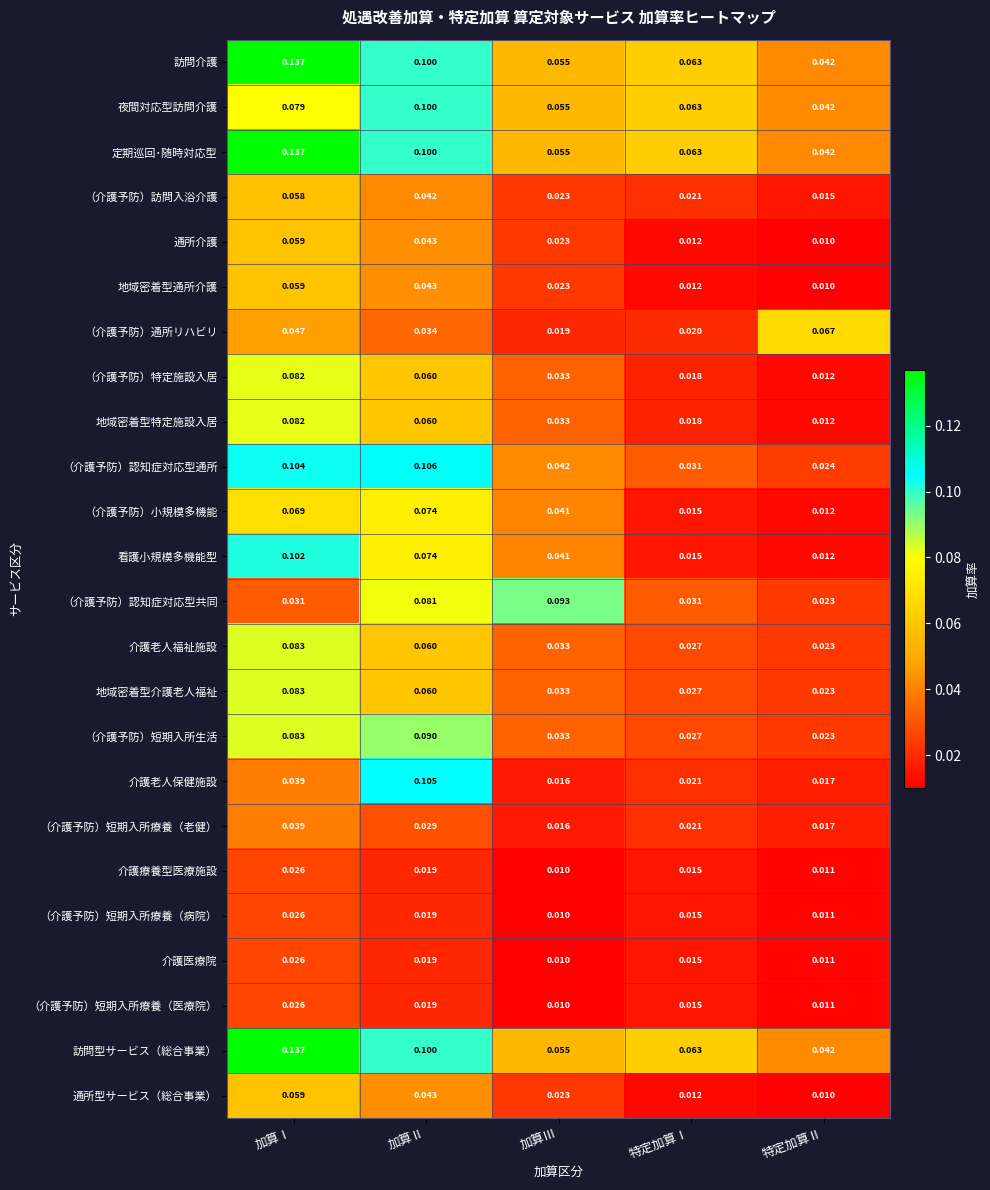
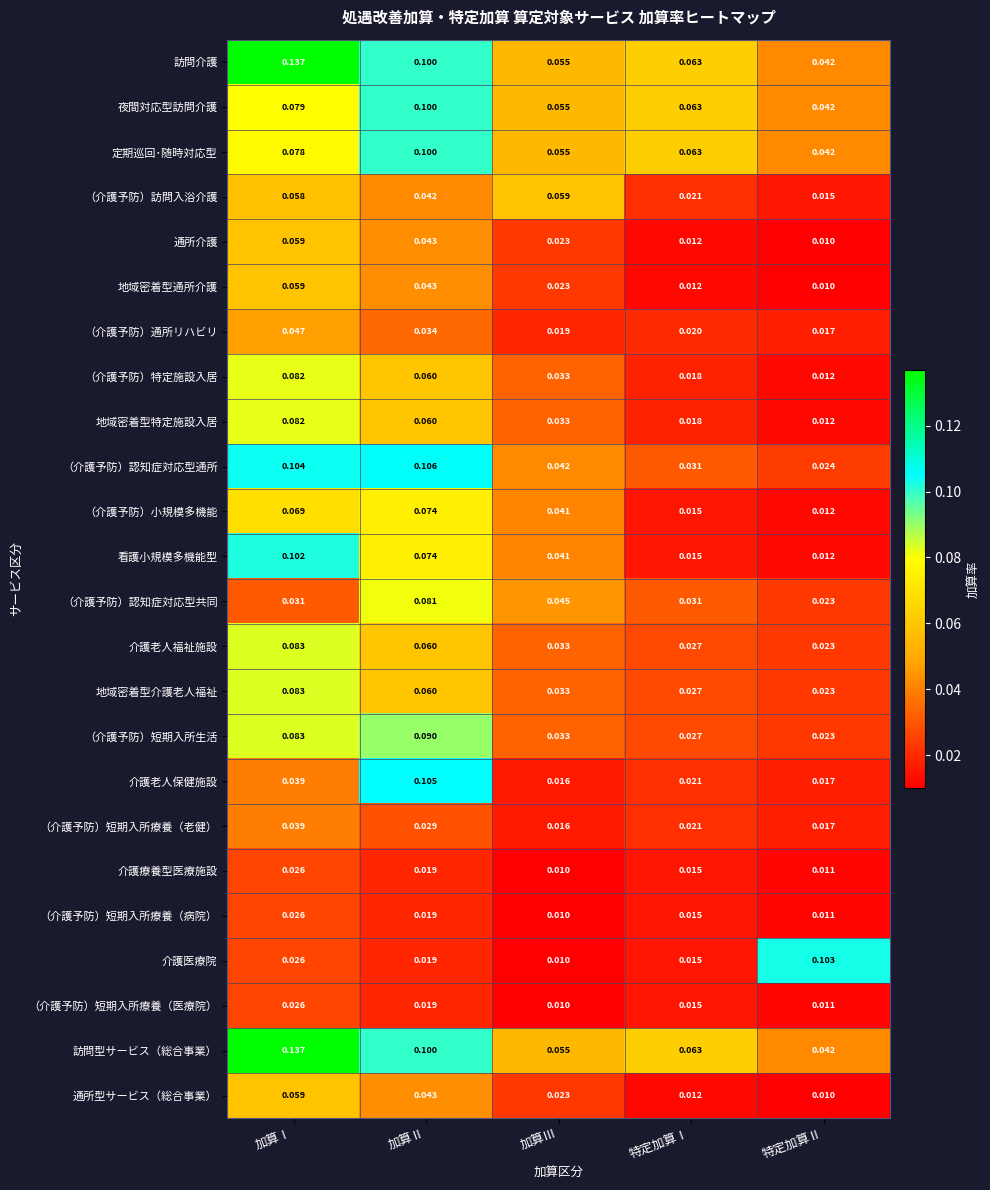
  {
    "訪問介護": {
      "加算Ⅰ": 0.137,
      "加算Ⅱ": 0.100,
      "加算Ⅲ": 0.055,
      "特定加算Ⅰ": 0.063,
      "特定加算Ⅱ": 0.042
    },
    "夜間対応型訪問介護": {
      "加算Ⅰ": 0.079,
      "加算Ⅱ": 0.100,
      "加算Ⅲ": 0.055,
      "特定加算Ⅰ": 0.063,
      "特定加算Ⅱ": 0.042
    },
    "定期巡回･随時対応型": {
-     "加算Ⅰ": 0.137,
+     "加算Ⅰ": 0.078,
      "加算Ⅱ": 0.100,
      "加算Ⅲ": 0.055,
      "特定加算Ⅰ": 0.063,
      "特定加算Ⅱ": 0.042
    },
    "（介護予防）訪問入浴介護": {
      "加算Ⅰ": 0.058,
      "加算Ⅱ": 0.042,
-     "加算Ⅲ": 0.023,
+     "加算Ⅲ": 0.059,
      "特定加算Ⅰ": 0.021,
      "特定加算Ⅱ": 0.015
    },
    "通所介護": {
      "加算Ⅰ": 0.059,
      "加算Ⅱ": 0.043,
      "加算Ⅲ": 0.023,
      "特定加算Ⅰ": 0.012,
      "特定加算Ⅱ": 0.010
    },
    "地域密着型通所介護": {
      "加算Ⅰ": 0.059,
      "加算Ⅱ": 0.043,
      "加算Ⅲ": 0.023,
      "特定加算Ⅰ": 0.012,
      "特定加算Ⅱ": 0.010
    },
    "（介護予防）通所リハビリ": {
      "加算Ⅰ": 0.047,
      "加算Ⅱ": 0.034,
      "加算Ⅲ": 0.019,
      "特定加算Ⅰ": 0.020,
-     "特定加算Ⅱ": 0.067
+     "特定加算Ⅱ": 0.017
    },
    "（介護予防）特定施設入居": {
      "加算Ⅰ": 0.082,
      "加算Ⅱ": 0.060,
      "加算Ⅲ": 0.033,
      "特定加算Ⅰ": 0.018,
      "特定加算Ⅱ": 0.012
    },
    "地域密着型特定施設入居": {
      "加算Ⅰ": 0.082,
      "加算Ⅱ": 0.060,
      "加算Ⅲ": 0.033,
      "特定加算Ⅰ": 0.018,
      "特定加算Ⅱ": 0.012
    },
    "（介護予防）認知症対応型通所": {
      "加算Ⅰ": 0.104,
      "加算Ⅱ": 0.106,
      "加算Ⅲ": 0.042,
      "特定加算Ⅰ": 0.031,
      "特定加算Ⅱ": 0.024
    },
    "（介護予防）小規模多機能": {
      "加算Ⅰ": 0.069,
      "加算Ⅱ": 0.074,
      "加算Ⅲ": 0.041,
      "特定加算Ⅰ": 0.015,
      "特定加算Ⅱ": 0.012
    },
    "看護小規模多機能型": {
      "加算Ⅰ": 0.102,
      "加算Ⅱ": 0.074,
      "加算Ⅲ": 0.041,
      "特定加算Ⅰ": 0.015,
      "特定加算Ⅱ": 0.012
    },
    "（介護予防）認知症対応型共同": {
      "加算Ⅰ": 0.031,
      "加算Ⅱ": 0.081,
-     "加算Ⅲ": 0.093,
+     "加算Ⅲ": 0.045,
      "特定加算Ⅰ": 0.031,
      "特定加算Ⅱ": 0.023
    },
    "介護老人福祉施設": {
      "加算Ⅰ": 0.083,
      "加算Ⅱ": 0.060,
      "加算Ⅲ": 0.033,
      "特定加算Ⅰ": 0.027,
      "特定加算Ⅱ": 0.023
    },
    "地域密着型介護老人福祉": {
      "加算Ⅰ": 0.083,
      "加算Ⅱ": 0.060,
      "加算Ⅲ": 0.033,
      "特定加算Ⅰ": 0.027,
      "特定加算Ⅱ": 0.023
    },
    "（介護予防）短期入所生活": {
      "加算Ⅰ": 0.083,
      "加算Ⅱ": 0.090,
      "加算Ⅲ": 0.033,
      "特定加算Ⅰ": 0.027,
      "特定加算Ⅱ": 0.023
    },
    "介護老人保健施設": {
      "加算Ⅰ": 0.039,
      "加算Ⅱ": 0.105,
      "加算Ⅲ": 0.016,
      "特定加算Ⅰ": 0.021,
      "特定加算Ⅱ": 0.017
    },
    "（介護予防）短期入所療養（老健）": {
      "加算Ⅰ": 0.039,
      "加算Ⅱ": 0.029,
      "加算Ⅲ": 0.016,
      "特定加算Ⅰ": 0.021,
      "特定加算Ⅱ": 0.017
    },
    "介護療養型医療施設": {
      "加算Ⅰ": 0.026,
      "加算Ⅱ": 0.019,
      "加算Ⅲ": 0.010,
      "特定加算Ⅰ": 0.015,
      "特定加算Ⅱ": 0.011
    },
    "（介護予防）短期入所療養（病院）": {
      "加算Ⅰ": 0.026,
      "加算Ⅱ": 0.019,
      "加算Ⅲ": 0.010,
      "特定加算Ⅰ": 0.015,
      "特定加算Ⅱ": 0.011
    },
    "介護医療院": {
      "加算Ⅰ": 0.026,
      "加算Ⅱ": 0.019,
      "加算Ⅲ": 0.010,
      "特定加算Ⅰ": 0.015,
-     "特定加算Ⅱ": 0.011
+     "特定加算Ⅱ": 0.103
    },
    "（介護予防）短期入所療養（医療院）": {
      "加算Ⅰ": 0.026,
      "加算Ⅱ": 0.019,
      "加算Ⅲ": 0.010,
      "特定加算Ⅰ": 0.015,
      "特定加算Ⅱ": 0.011
    },
    "訪問型サービス（総合事業）": {
      "加算Ⅰ": 0.137,
      "加算Ⅱ": 0.100,
      "加算Ⅲ": 0.055,
      "特定加算Ⅰ": 0.063,
      "特定加算Ⅱ": 0.042
    },
    "通所型サービス（総合事業）": {
      "加算Ⅰ": 0.059,
      "加算Ⅱ": 0.043,
      "加算Ⅲ": 0.023,
      "特定加算Ⅰ": 0.012,
      "特定加算Ⅱ": 0.010
    }
  }
